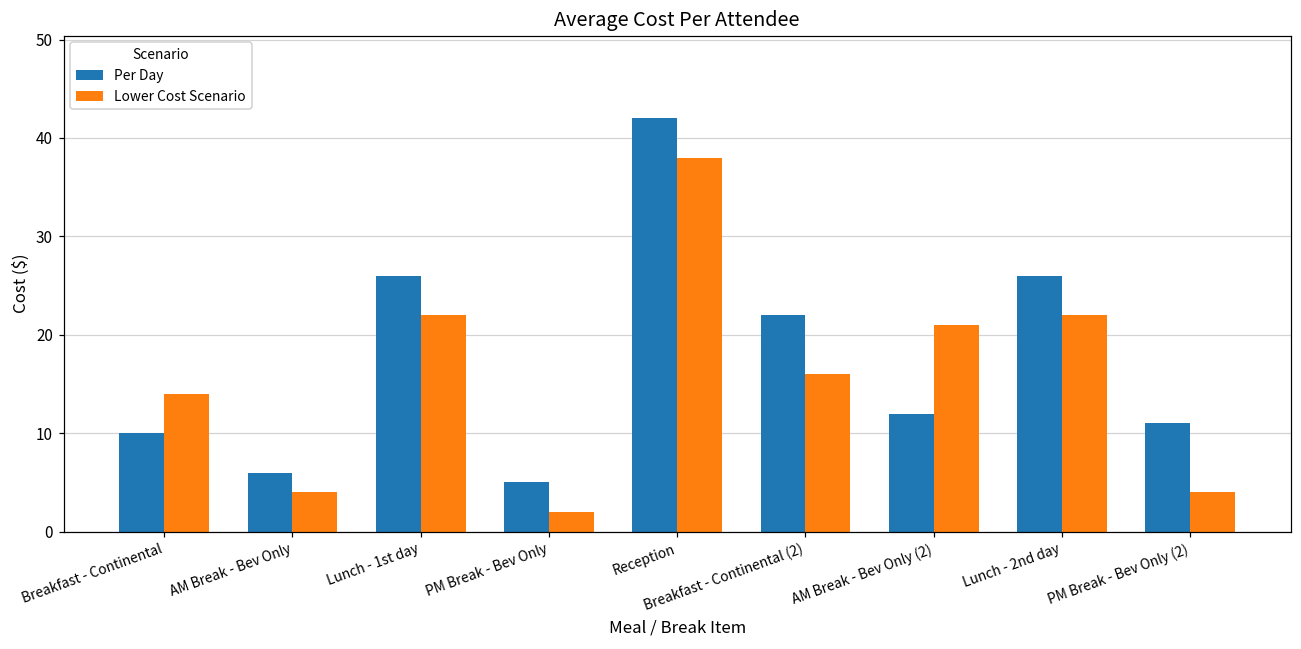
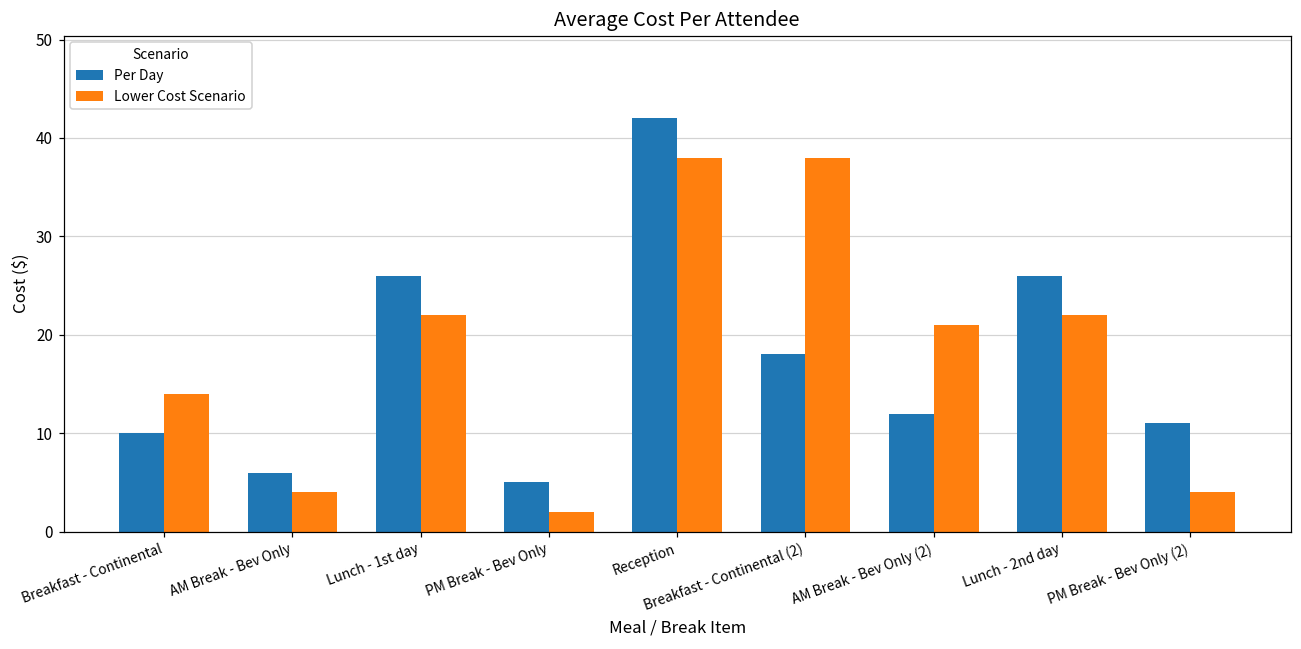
  {
    "Per Day": {
      "Breakfast - Continental": 10,
      "AM Break - Bev Only": 6,
      "Lunch - 1st day": 26,
      "PM Break - Bev Only": 5,
      "Reception": 42,
-     "Breakfast - Continental (2)": 22,
+     "Breakfast - Continental (2)": 18,
      "AM Break - Bev Only (2)": 12,
      "Lunch - 2nd day": 26,
      "PM Break - Bev Only (2)": 11
    },
    "Lower Cost Scenario": {
      "Breakfast - Continental": 14,
      "AM Break - Bev Only": 4,
      "Lunch - 1st day": 22,
      "PM Break - Bev Only": 2,
      "Reception": 38,
-     "Breakfast - Continental (2)": 16,
+     "Breakfast - Continental (2)": 38,
      "AM Break - Bev Only (2)": 21,
      "Lunch - 2nd day": 22,
      "PM Break - Bev Only (2)": 4
    }
  }
